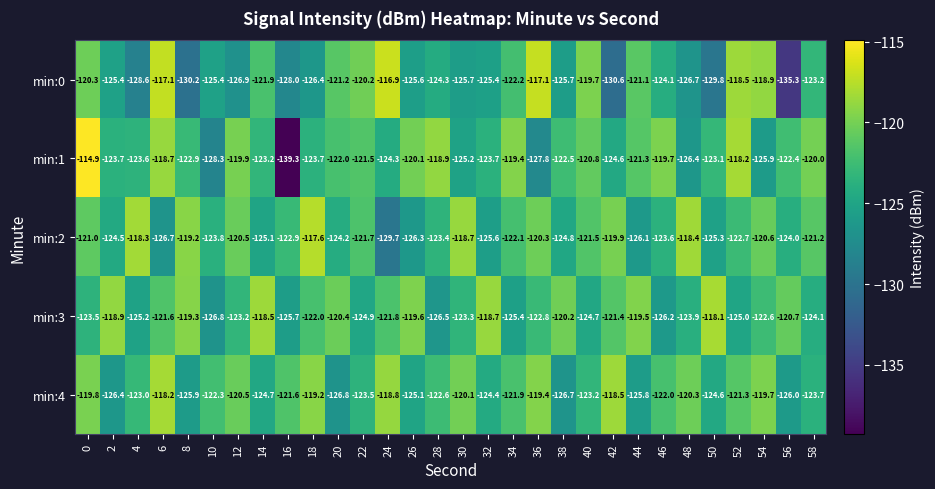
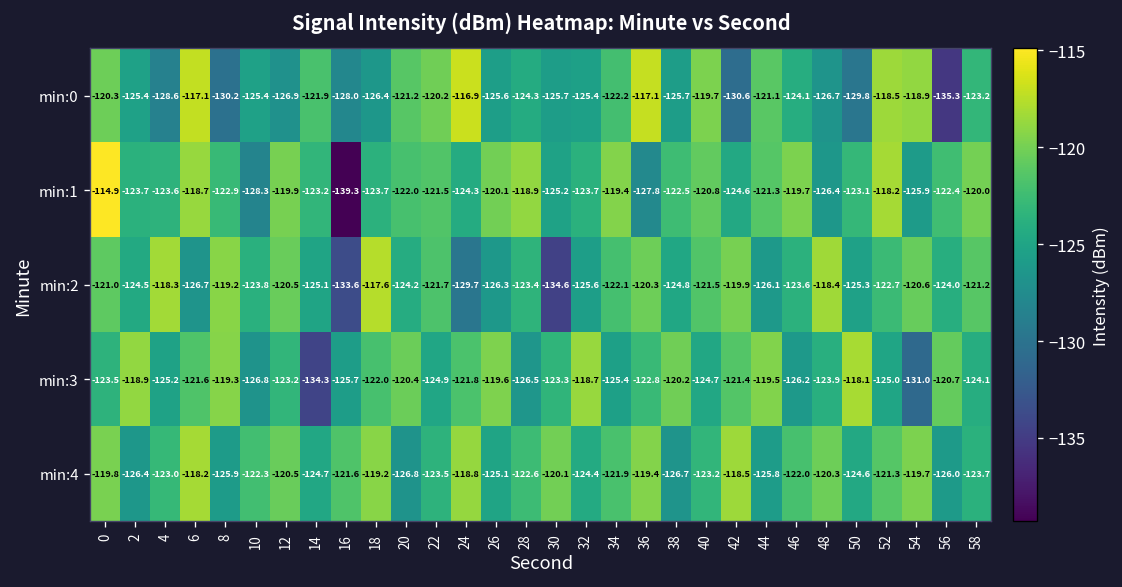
  {
    "min:0": {
      "0": -120.3,
      "2": -125.4,
      "4": -128.6,
      "6": -117.1,
      "8": -130.2,
      "10": -125.4,
      "12": -126.9,
      "14": -121.9,
      "16": -128.0,
      "18": -126.4,
      "20": -121.2,
      "22": -120.2,
      "24": -116.9,
      "26": -125.6,
      "28": -124.3,
      "30": -125.7,
      "32": -125.4,
      "34": -122.2,
      "36": -117.1,
      "38": -125.7,
      "40": -119.7,
      "42": -130.6,
      "44": -121.1,
      "46": -124.1,
      "48": -126.7,
      "50": -129.8,
      "52": -118.5,
      "54": -118.9,
      "56": -135.3,
      "58": -123.2
    },
    "min:1": {
      "0": -114.9,
      "2": -123.7,
      "4": -123.6,
      "6": -118.7,
      "8": -122.9,
      "10": -128.3,
      "12": -119.9,
      "14": -123.2,
      "16": -139.3,
      "18": -123.7,
      "20": -122.0,
      "22": -121.5,
      "24": -124.3,
      "26": -120.1,
      "28": -118.9,
      "30": -125.2,
      "32": -123.7,
      "34": -119.4,
      "36": -127.8,
      "38": -122.5,
      "40": -120.8,
      "42": -124.6,
      "44": -121.3,
      "46": -119.7,
      "48": -126.4,
      "50": -123.1,
      "52": -118.2,
      "54": -125.9,
      "56": -122.4,
      "58": -120.0
    },
    "min:2": {
      "0": -121.0,
      "2": -124.5,
      "4": -118.3,
      "6": -126.7,
      "8": -119.2,
      "10": -123.8,
      "12": -120.5,
      "14": -125.1,
-     "16": -122.9,
+     "16": -133.6,
      "18": -117.6,
      "20": -124.2,
      "22": -121.7,
      "24": -129.7,
      "26": -126.3,
      "28": -123.4,
-     "30": -118.7,
+     "30": -134.6,
      "32": -125.6,
      "34": -122.1,
      "36": -120.3,
      "38": -124.8,
      "40": -121.5,
      "42": -119.9,
      "44": -126.1,
      "46": -123.6,
      "48": -118.4,
      "50": -125.3,
      "52": -122.7,
      "54": -120.6,
      "56": -124.0,
      "58": -121.2
    },
    "min:3": {
      "0": -123.5,
      "2": -118.9,
      "4": -125.2,
      "6": -121.6,
      "8": -119.3,
      "10": -126.8,
      "12": -123.2,
-     "14": -118.5,
+     "14": -134.3,
      "16": -125.7,
      "18": -122.0,
      "20": -120.4,
      "22": -124.9,
      "24": -121.8,
      "26": -119.6,
      "28": -126.5,
      "30": -123.3,
      "32": -118.7,
      "34": -125.4,
      "36": -122.8,
      "38": -120.2,
      "40": -124.7,
      "42": -121.4,
      "44": -119.5,
      "46": -126.2,
      "48": -123.9,
      "50": -118.1,
      "52": -125.0,
-     "54": -122.6,
+     "54": -131.0,
      "56": -120.7,
      "58": -124.1
    },
    "min:4": {
      "0": -119.8,
      "2": -126.4,
      "4": -123.0,
      "6": -118.2,
      "8": -125.9,
      "10": -122.3,
      "12": -120.5,
      "14": -124.7,
      "16": -121.6,
      "18": -119.2,
      "20": -126.8,
      "22": -123.5,
      "24": -118.8,
      "26": -125.1,
      "28": -122.6,
      "30": -120.1,
      "32": -124.4,
      "34": -121.9,
      "36": -119.4,
      "38": -126.7,
      "40": -123.2,
      "42": -118.5,
      "44": -125.8,
      "46": -122.0,
      "48": -120.3,
      "50": -124.6,
      "52": -121.3,
      "54": -119.7,
      "56": -126.0,
      "58": -123.7
    }
  }
